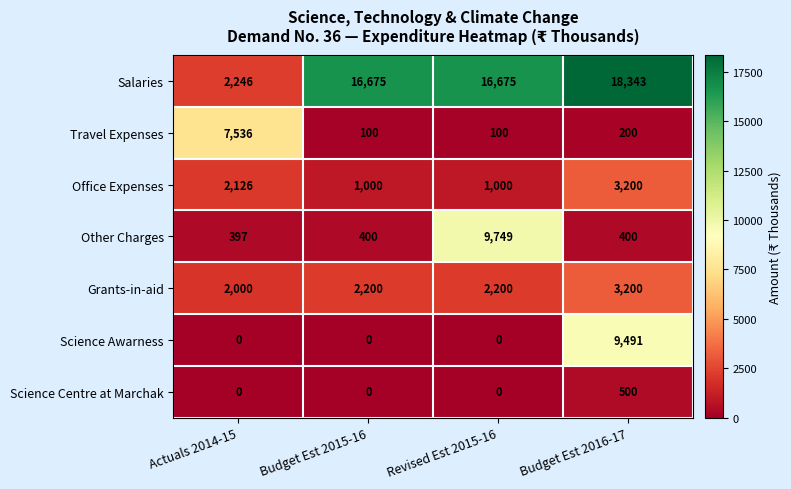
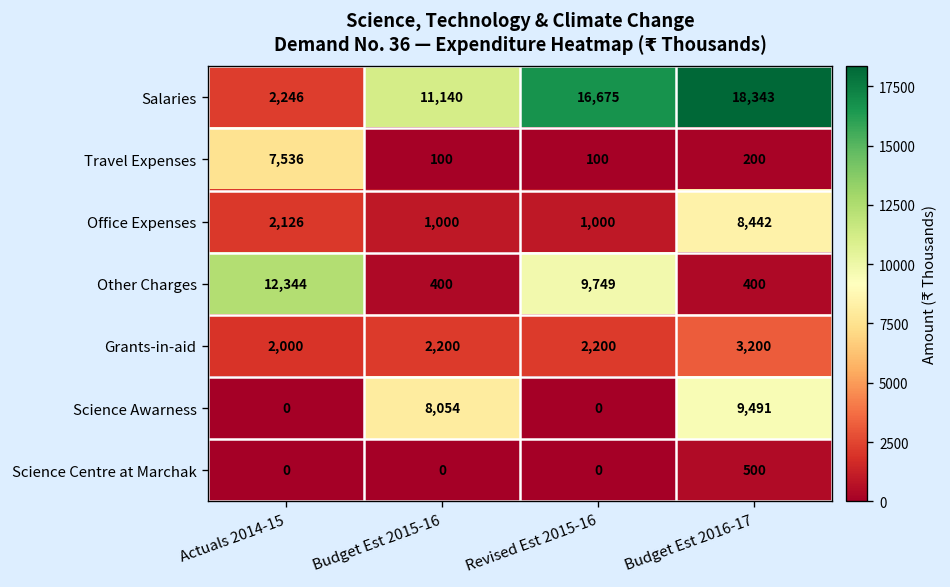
  {
    "Salaries": {
      "Actuals 2014-15": "2,246",
-     "Budget Est 2015-16": "16,675",
+     "Budget Est 2015-16": "11,140",
      "Revised Est 2015-16": "16,675",
      "Budget Est 2016-17": "18,343"
    },
    "Travel Expenses": {
      "Actuals 2014-15": "7,536",
      "Budget Est 2015-16": "100",
      "Revised Est 2015-16": "100",
      "Budget Est 2016-17": "200"
    },
    "Office Expenses": {
      "Actuals 2014-15": "2,126",
      "Budget Est 2015-16": "1,000",
      "Revised Est 2015-16": "1,000",
-     "Budget Est 2016-17": "3,200"
+     "Budget Est 2016-17": "8,442"
    },
    "Other Charges": {
-     "Actuals 2014-15": "397",
+     "Actuals 2014-15": "12,344",
      "Budget Est 2015-16": "400",
      "Revised Est 2015-16": "9,749",
      "Budget Est 2016-17": "400"
    },
    "Grants-in-aid": {
      "Actuals 2014-15": "2,000",
      "Budget Est 2015-16": "2,200",
      "Revised Est 2015-16": "2,200",
      "Budget Est 2016-17": "3,200"
    },
    "Science Awarness": {
      "Actuals 2014-15": "0",
-     "Budget Est 2015-16": "0",
+     "Budget Est 2015-16": "8,054",
      "Revised Est 2015-16": "0",
      "Budget Est 2016-17": "9,491"
    },
    "Science Centre at Marchak": {
      "Actuals 2014-15": "0",
      "Budget Est 2015-16": "0",
      "Revised Est 2015-16": "0",
      "Budget Est 2016-17": "500"
    }
  }
